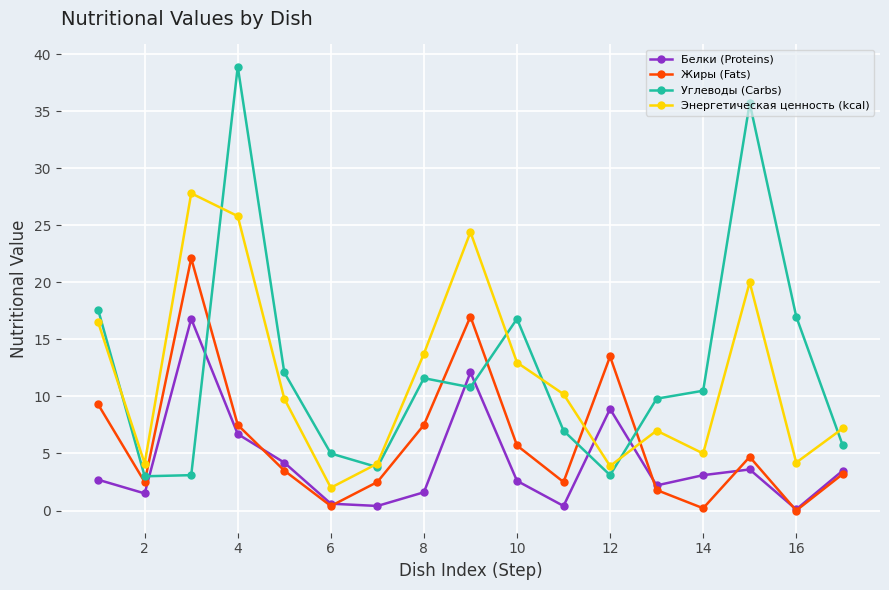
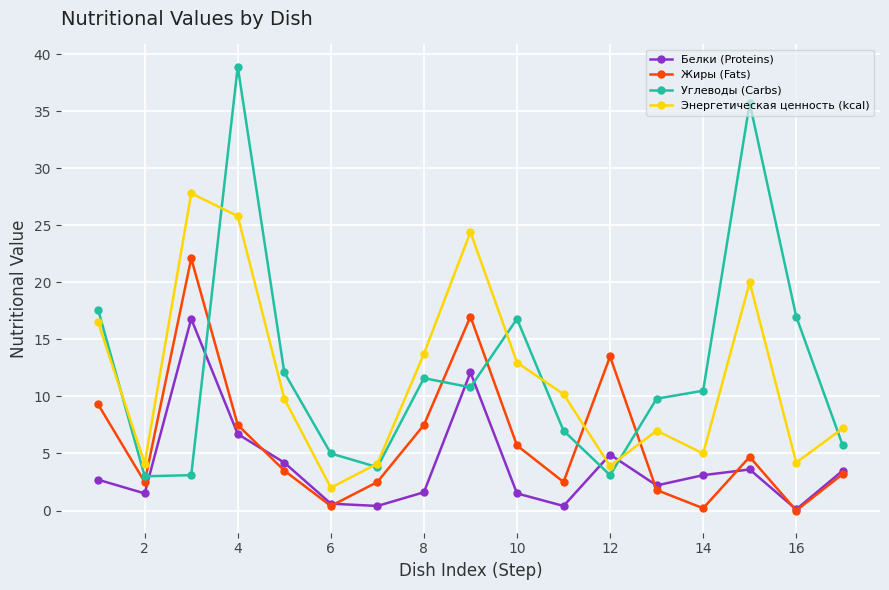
  {
    "Белки (Proteins)": {
      "2": 1.5,
      "4": 6.7,
      "8": 1.6,
-     "10": 2.6,
-     "12": 8.9,
+     "10": 1.5,
+     "12": 4.9,
      "14": 3.1
    },
    "Жиры (Fats)": {
      "2": 2.5,
      "4": 7.5,
      "8": 7.5,
      "10": 5.7,
      "12": 13.5,
      "14": 0.2
    },
    "Углеводы (Carbs)": {
      "2": 3.0,
      "4": 38.9,
      "6": 5.0,
      "8": 11.6,
      "10": 16.8,
      "12": 3.1,
      "14": 10.5,
      "16": 17.0
    },
    "Энергетическая ценность (kcal)": {
      "2": 4.1,
      "4": 25.8,
      "6": 2.0,
      "8": 13.7,
      "10": 13.0,
      "12": 3.9,
      "14": 5.0,
      "16": 4.2
    }
  }
